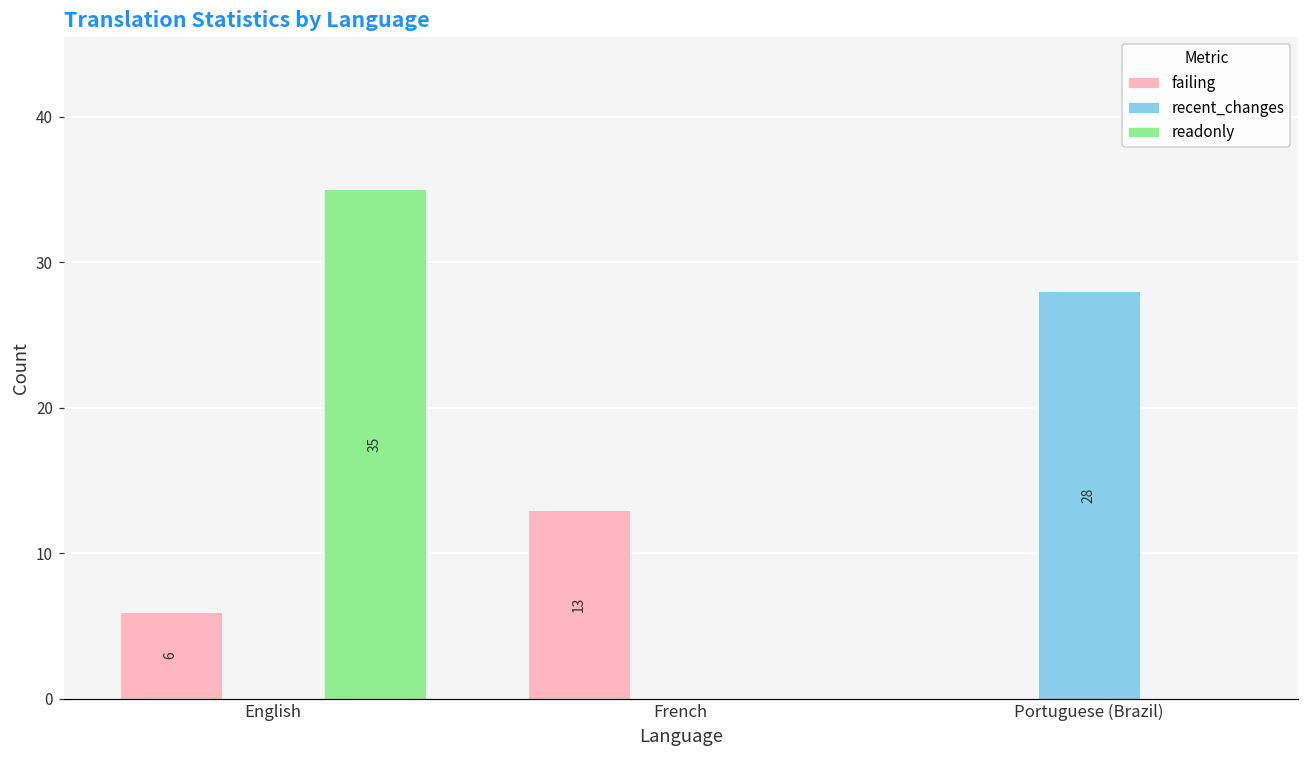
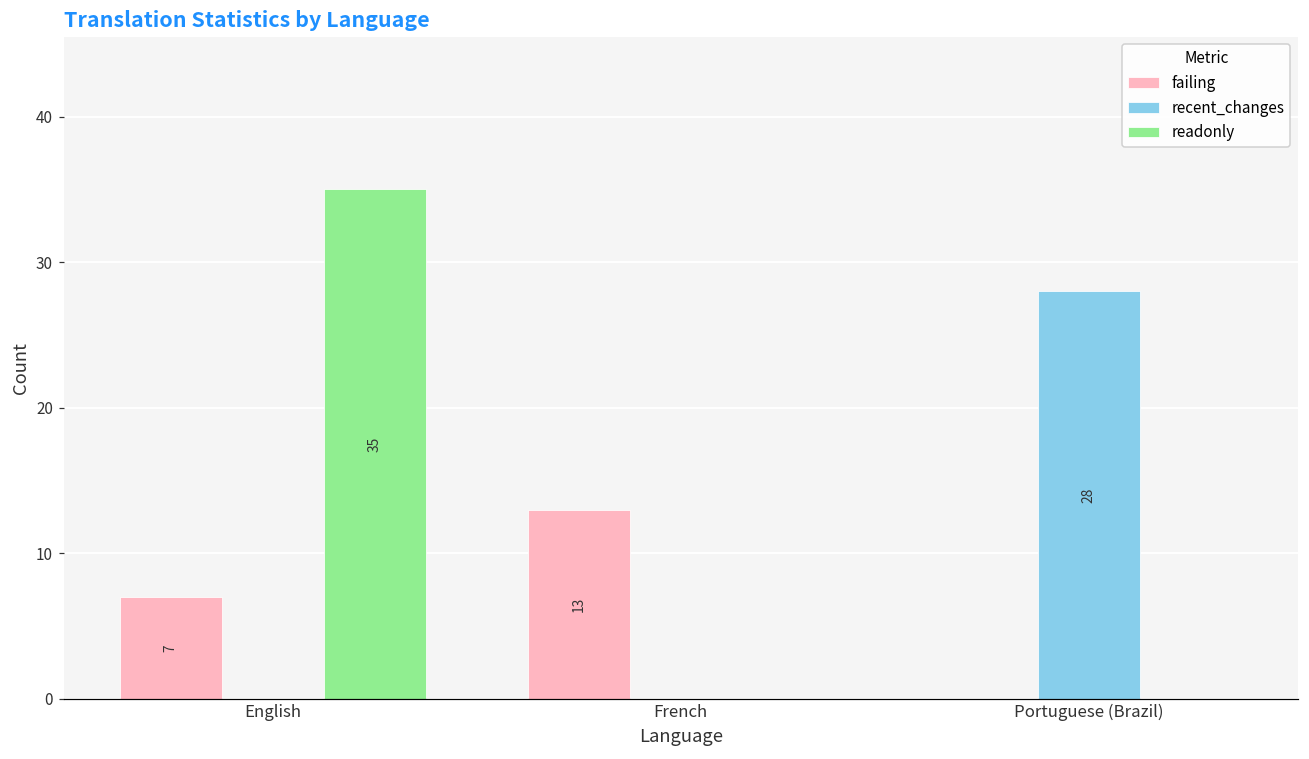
  {
    "failing": {
-     "English": 6,
+     "English": 7,
      "French": 13
    },
    "recent_changes": {
      "Portuguese (Brazil)": 28
    },
    "readonly": {
      "English": 35
    }
  }
